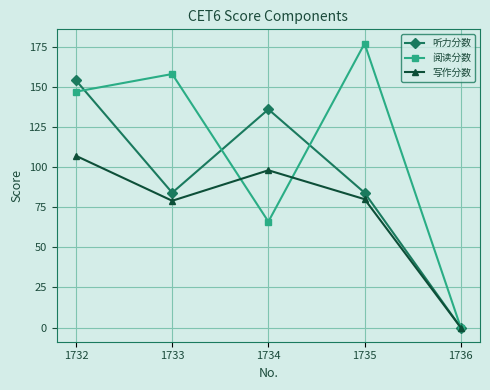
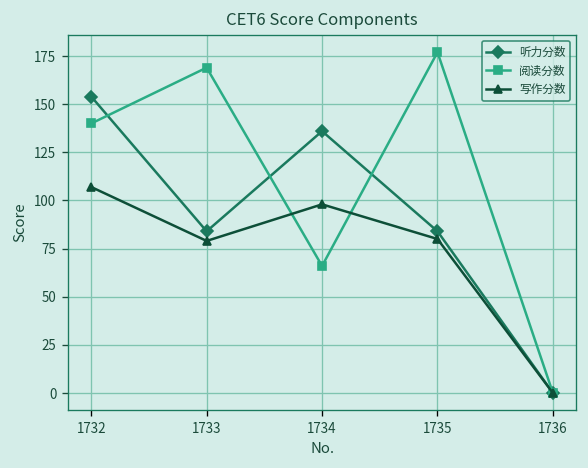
  {
    "阅读分数": {
-     "1732": 147,
-     "1733": 158,
+     "1732": 140,
+     "1733": 169,
      "1734": 66,
      "1735": 177
    }
  }
